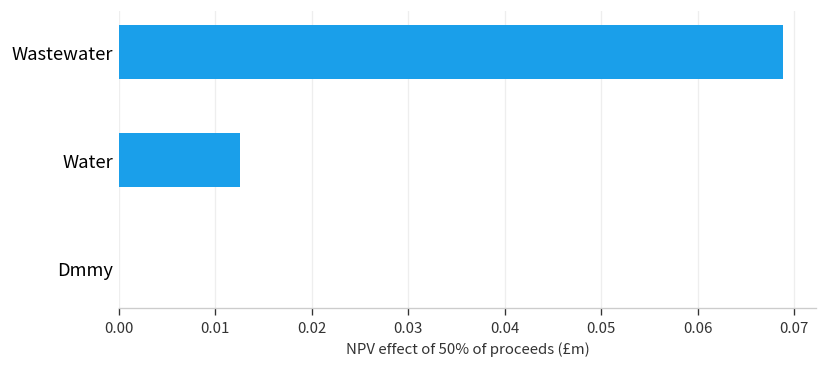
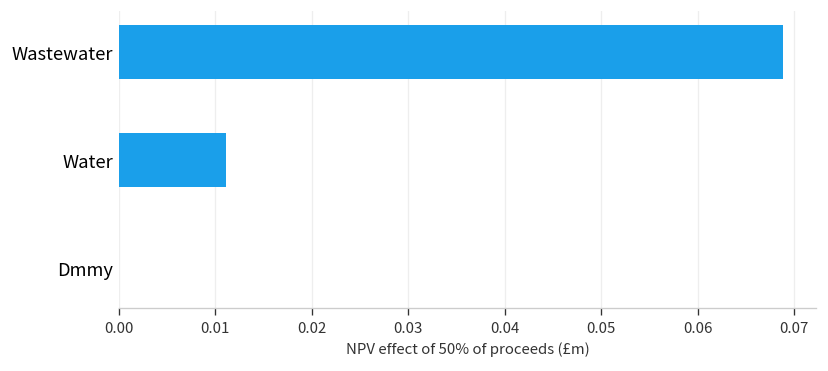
  {
    "Wastewater": 0.069,
-   "Water": 0.013,
+   "Water": 0.011,
    "Dmmy": 0.000
  }
